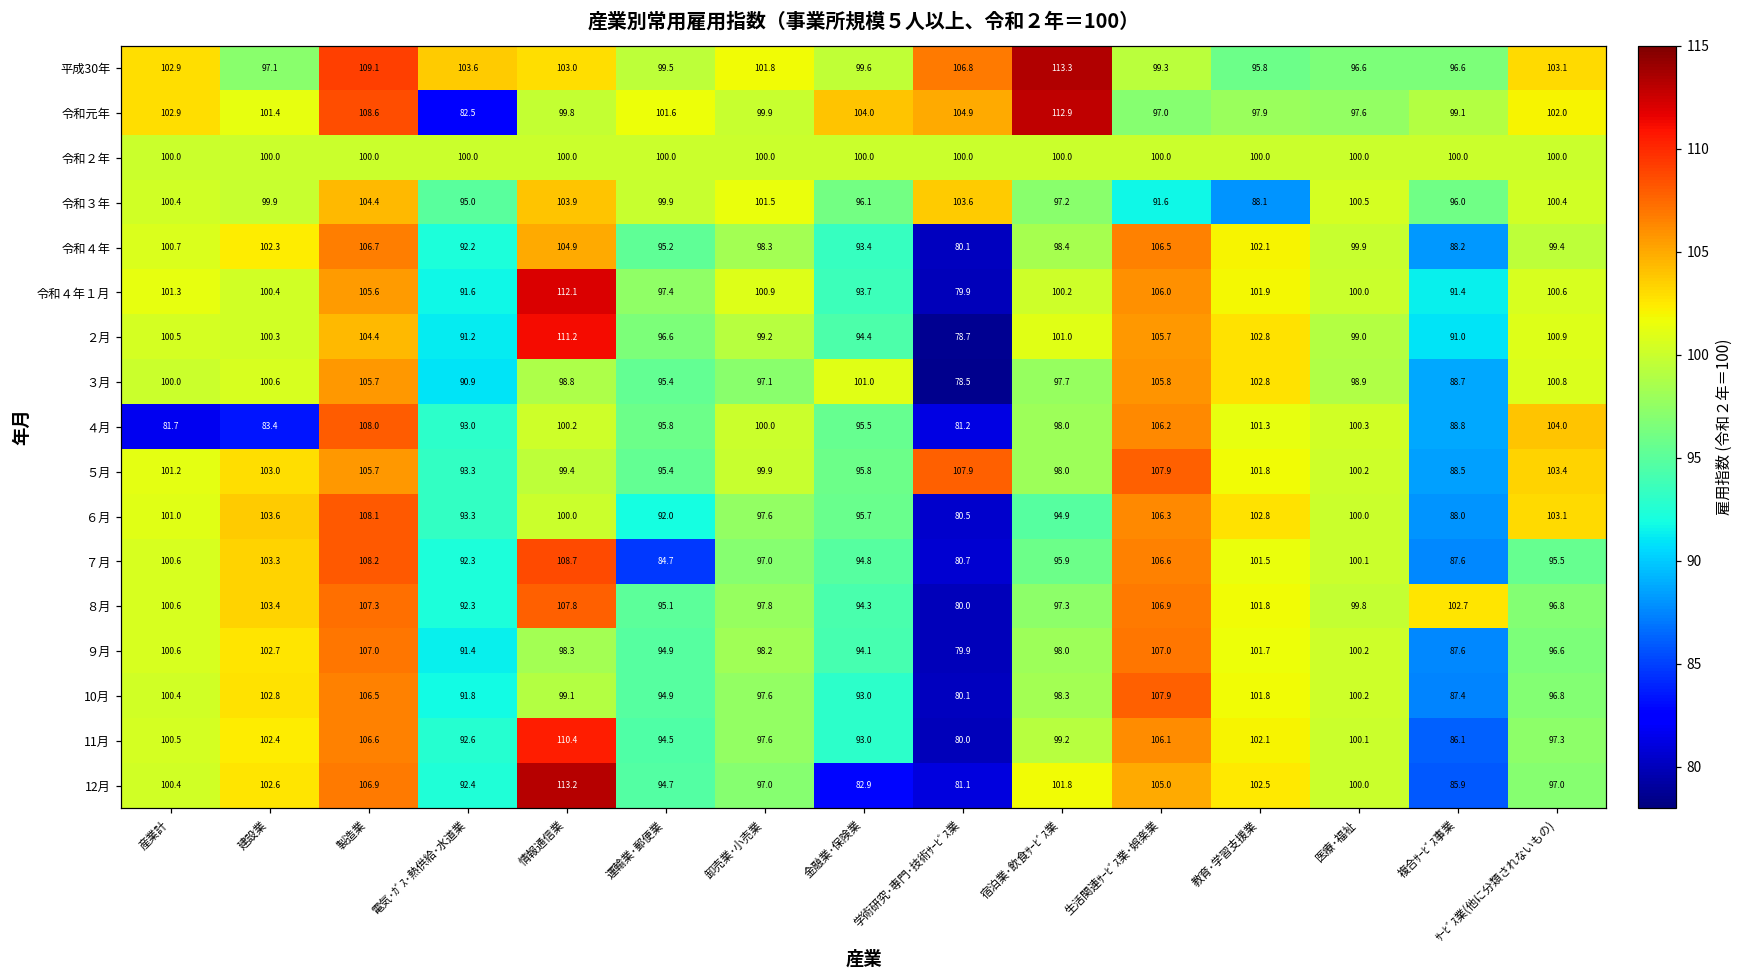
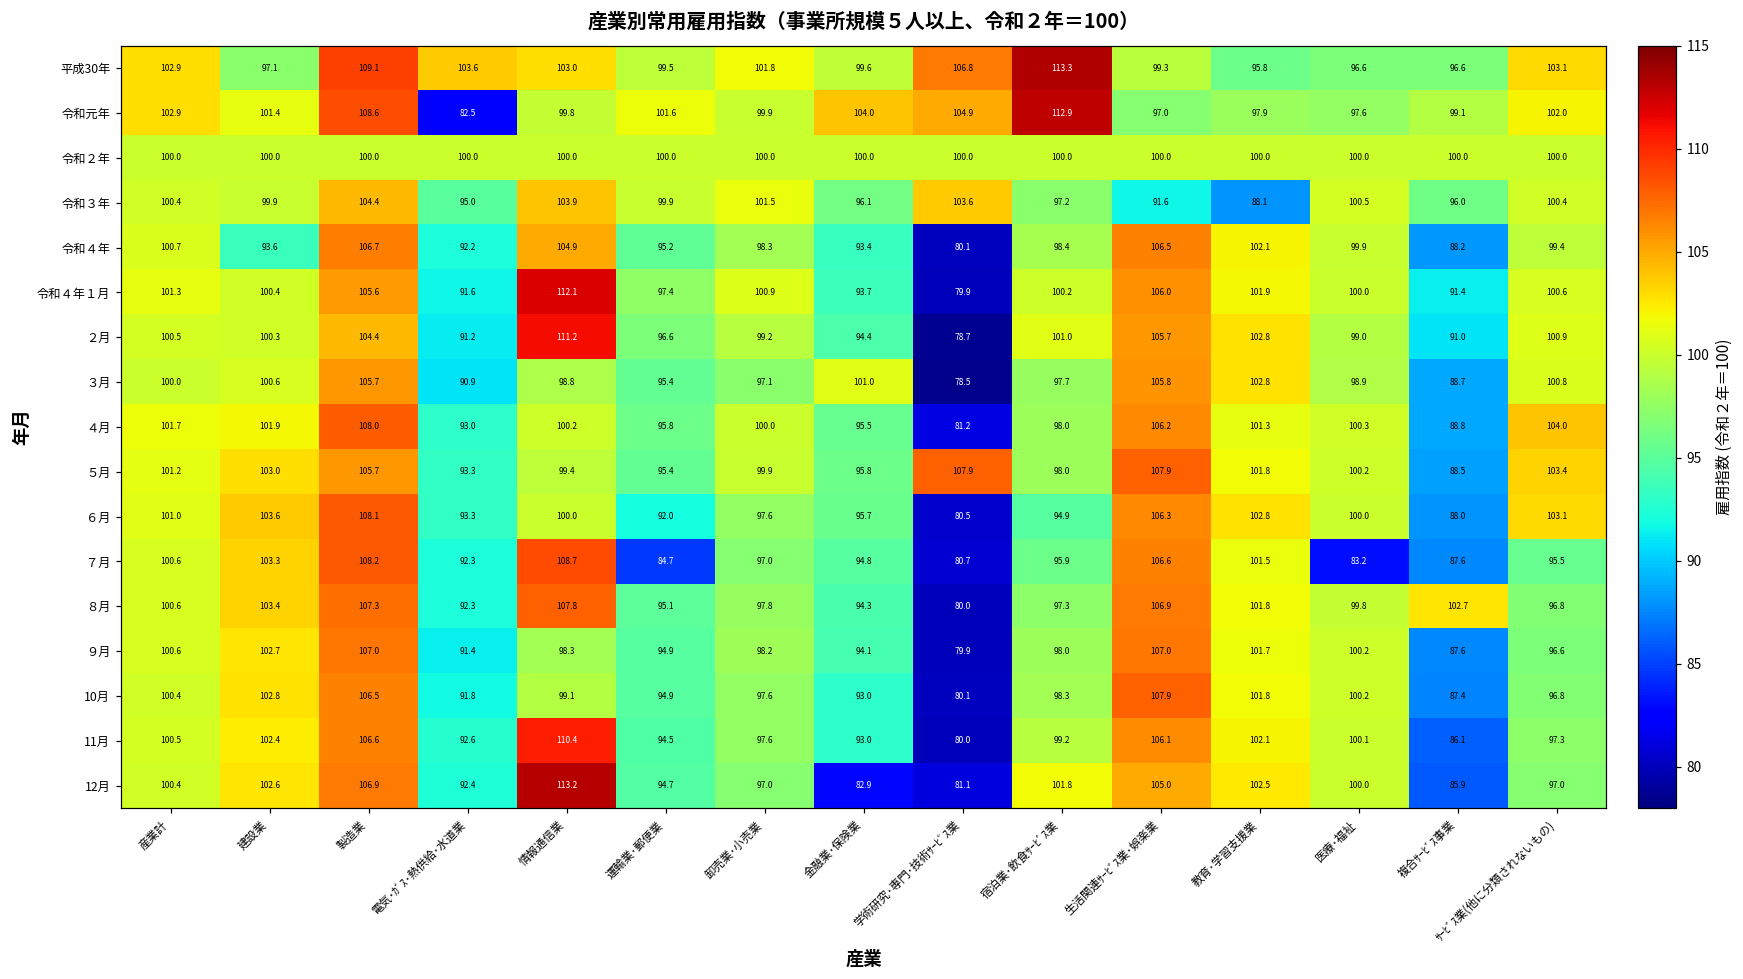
  {
    "令和４年": {
      "産業計": 100.7,
-     "建設業": 102.3,
+     "建設業": 93.6,
      "製造業": 106.7,
      "電気･ｶﾞｽ･熱供給･水道業": 92.2,
      "情報通信業": 104.9,
      "運輸業･郵便業": 95.2,
      "卸売業･小売業": 98.3,
      "金融業･保険業": 93.4,
      "学術研究･専門･技術ｻｰﾋﾞｽ業": 80.1,
      "宿泊業･飲食ｻｰﾋﾞｽ業": 98.4,
      "生活関連ｻｰﾋﾞｽ業･娯楽業": 106.5,
      "教育･学習支援業": 102.1,
      "医療･福祉": 99.9,
      "複合ｻｰﾋﾞｽ事業": 88.2,
      "ｻｰﾋﾞｽ業(他に分類されないもの)": 99.4
    },
    "４月": {
-     "産業計": 81.7,
-     "建設業": 83.4,
+     "産業計": 101.7,
+     "建設業": 101.9,
      "製造業": 108.0,
      "電気･ｶﾞｽ･熱供給･水道業": 93.0,
      "情報通信業": 100.2,
      "運輸業･郵便業": 95.8,
      "卸売業･小売業": 100.0,
      "金融業･保険業": 95.5,
      "学術研究･専門･技術ｻｰﾋﾞｽ業": 81.2,
      "宿泊業･飲食ｻｰﾋﾞｽ業": 98.0,
      "生活関連ｻｰﾋﾞｽ業･娯楽業": 106.2,
      "教育･学習支援業": 101.3,
      "医療･福祉": 100.3,
      "複合ｻｰﾋﾞｽ事業": 88.8,
      "ｻｰﾋﾞｽ業(他に分類されないもの)": 104.0
    },
    "７月": {
      "産業計": 100.6,
      "建設業": 103.3,
      "製造業": 108.2,
      "電気･ｶﾞｽ･熱供給･水道業": 92.3,
      "情報通信業": 108.7,
      "運輸業･郵便業": 84.7,
      "卸売業･小売業": 97.0,
      "金融業･保険業": 94.8,
      "学術研究･専門･技術ｻｰﾋﾞｽ業": 80.7,
      "宿泊業･飲食ｻｰﾋﾞｽ業": 95.9,
      "生活関連ｻｰﾋﾞｽ業･娯楽業": 106.6,
      "教育･学習支援業": 101.5,
-     "医療･福祉": 100.1,
+     "医療･福祉": 83.2,
      "複合ｻｰﾋﾞｽ事業": 87.6,
      "ｻｰﾋﾞｽ業(他に分類されないもの)": 95.5
    }
  }
